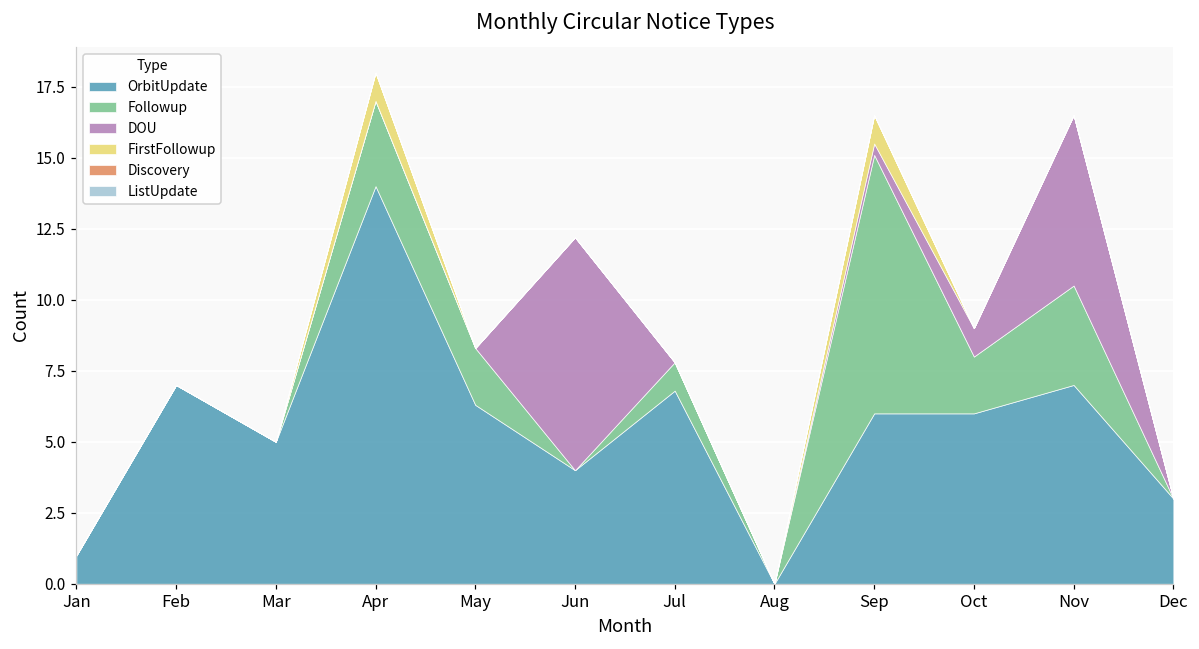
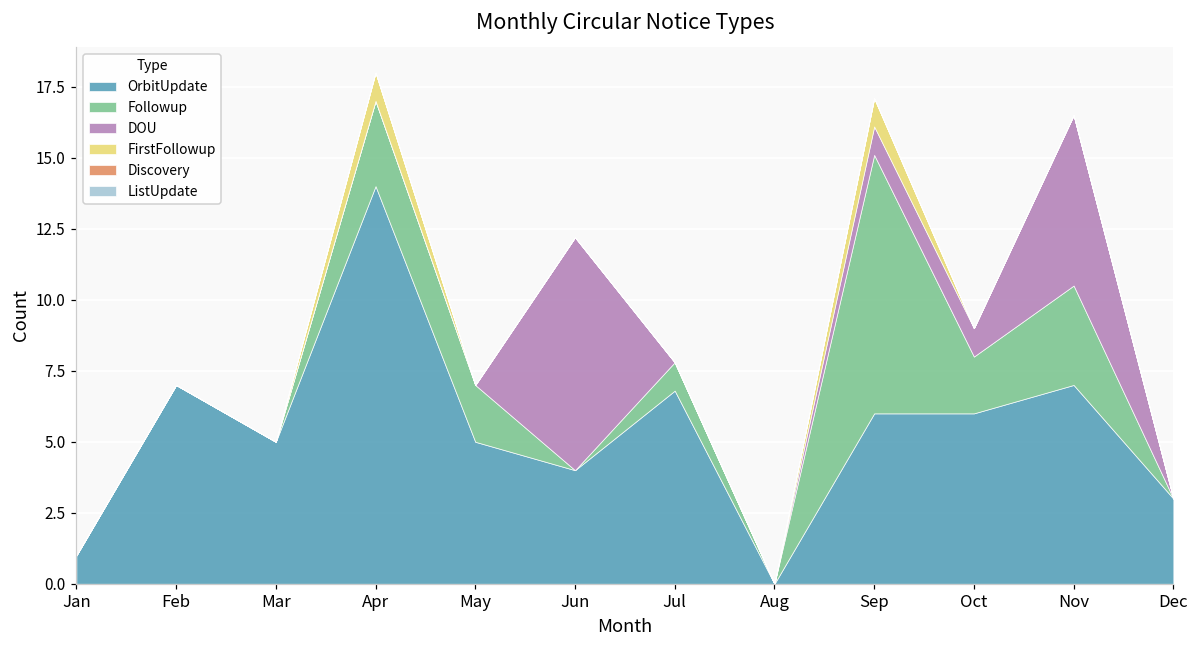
  {
    "OrbitUpdate": {
      "Apr": 14.0,
-     "May": 6.3,
+     "May": 5.0,
      "Jul": 6.8,
      "Sep": 6.0,
      "Oct": 6.0,
      "Nov": 7.0
    },
    "Followup": {
      "Sep": 9.1,
      "Oct": 2.0,
      "Nov": 3.5
    },
    "DOU": {
-     "Sep": 0.4
+     "Sep": 1.0
    }
  }
